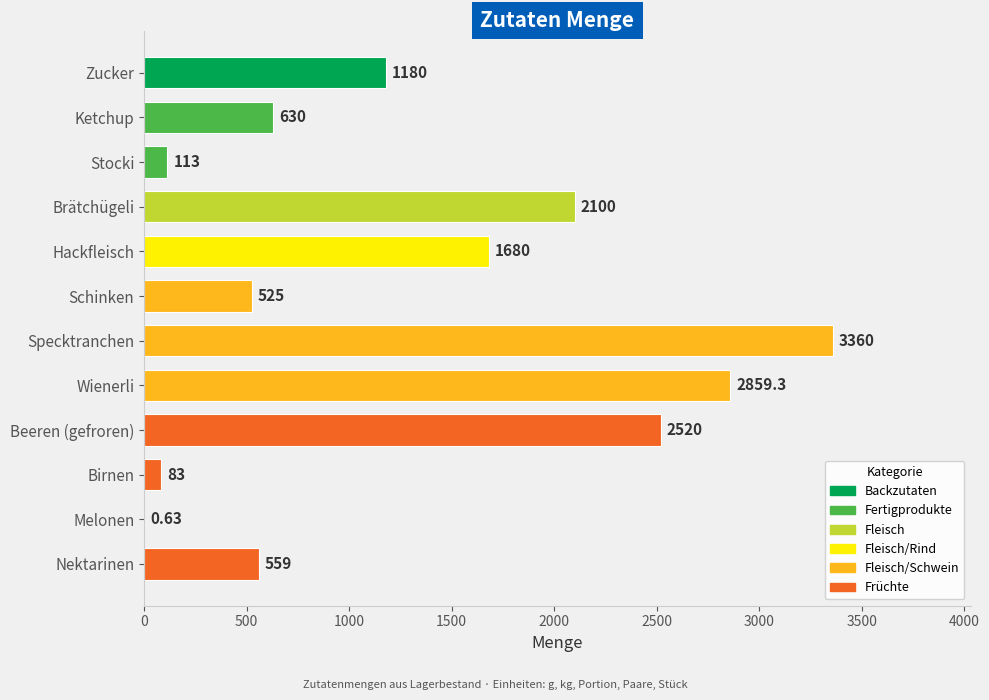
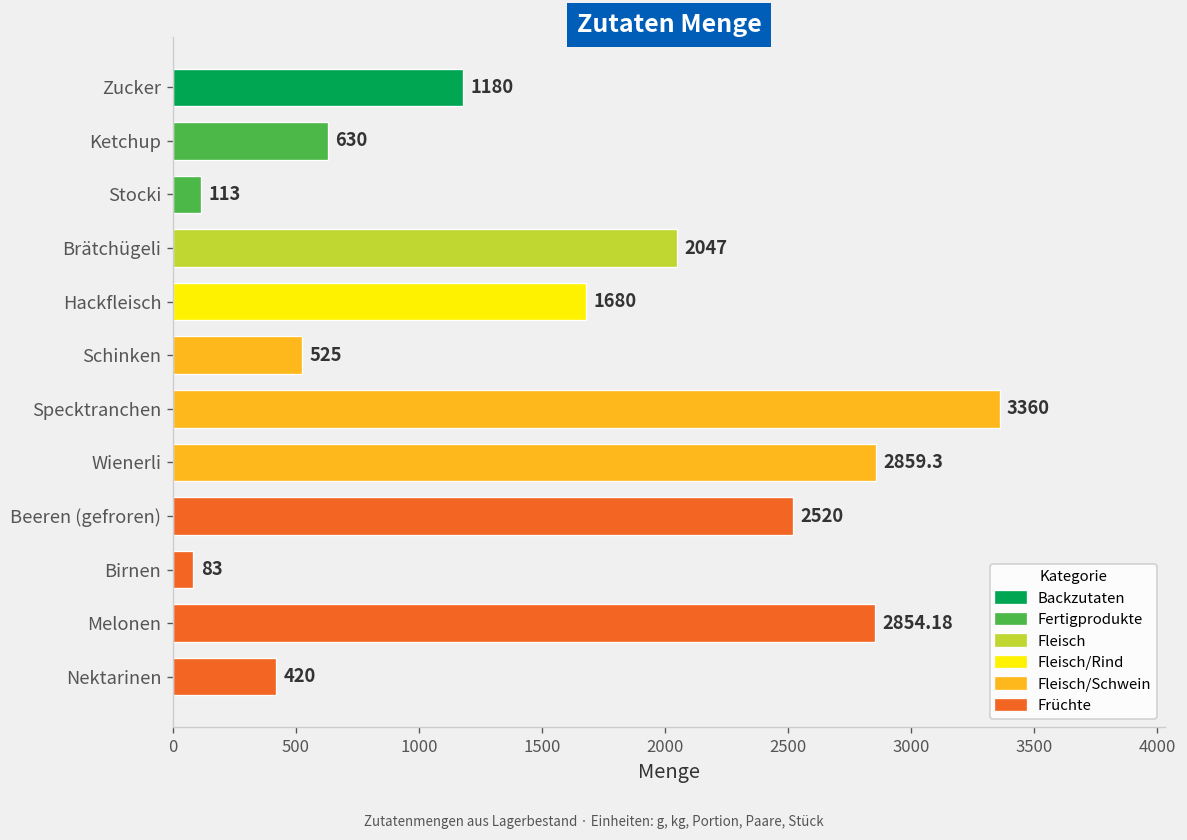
  {
    "Zucker": 1180,
    "Ketchup": 630,
    "Stocki": 113,
-   "Brätchügeli": 2100,
+   "Brätchügeli": 2047,
    "Hackfleisch": 1680,
    "Schinken": 525,
    "Specktranchen": 3360,
    "Wienerli": 2859.3,
    "Beeren (gefroren)": 2520,
    "Birnen": 83,
-   "Melonen": 0.63,
-   "Nektarinen": 559
+   "Melonen": 2854.18,
+   "Nektarinen": 420
  }
